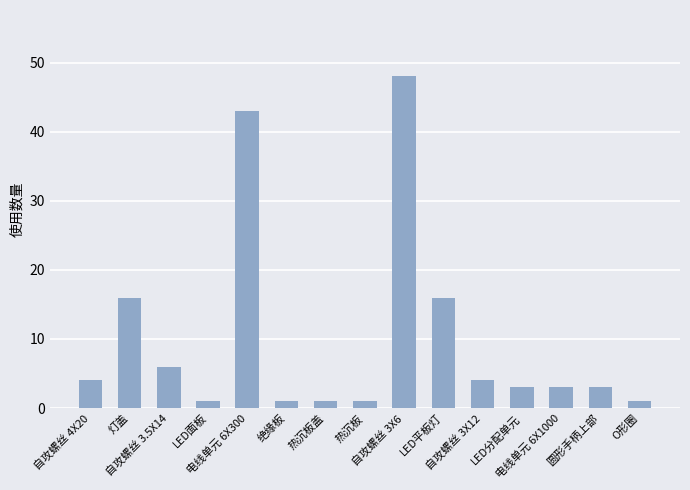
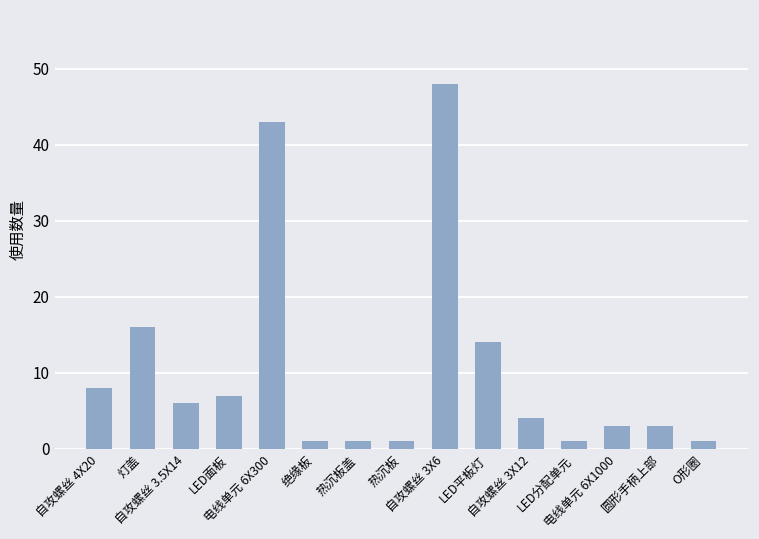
  {
-   "自攻螺丝 4X20": 4,
+   "自攻螺丝 4X20": 8,
    "灯盖": 16,
    "自攻螺丝 3.5X14": 6,
-   "LED面板": 1,
+   "LED面板": 7,
    "电线单元 6X300": 43,
    "绝缘板": 1,
    "热沉板盖": 1,
    "热沉板": 1,
    "自攻螺丝 3X6": 48,
-   "LED平板灯": 16,
+   "LED平板灯": 14,
    "自攻螺丝 3X12": 4,
-   "LED分配单元": 3,
+   "LED分配单元": 1,
    "电线单元 6X1000": 3,
    "圆形手柄上部": 3,
    "O形圈": 1
  }
